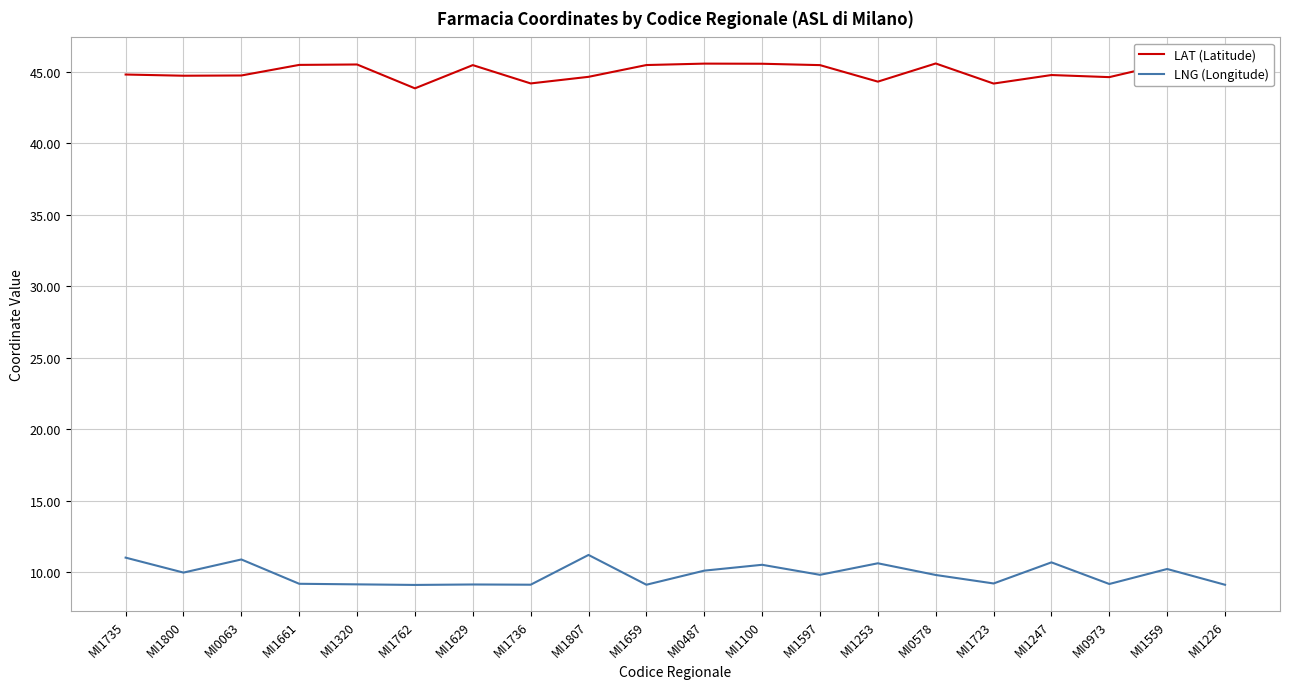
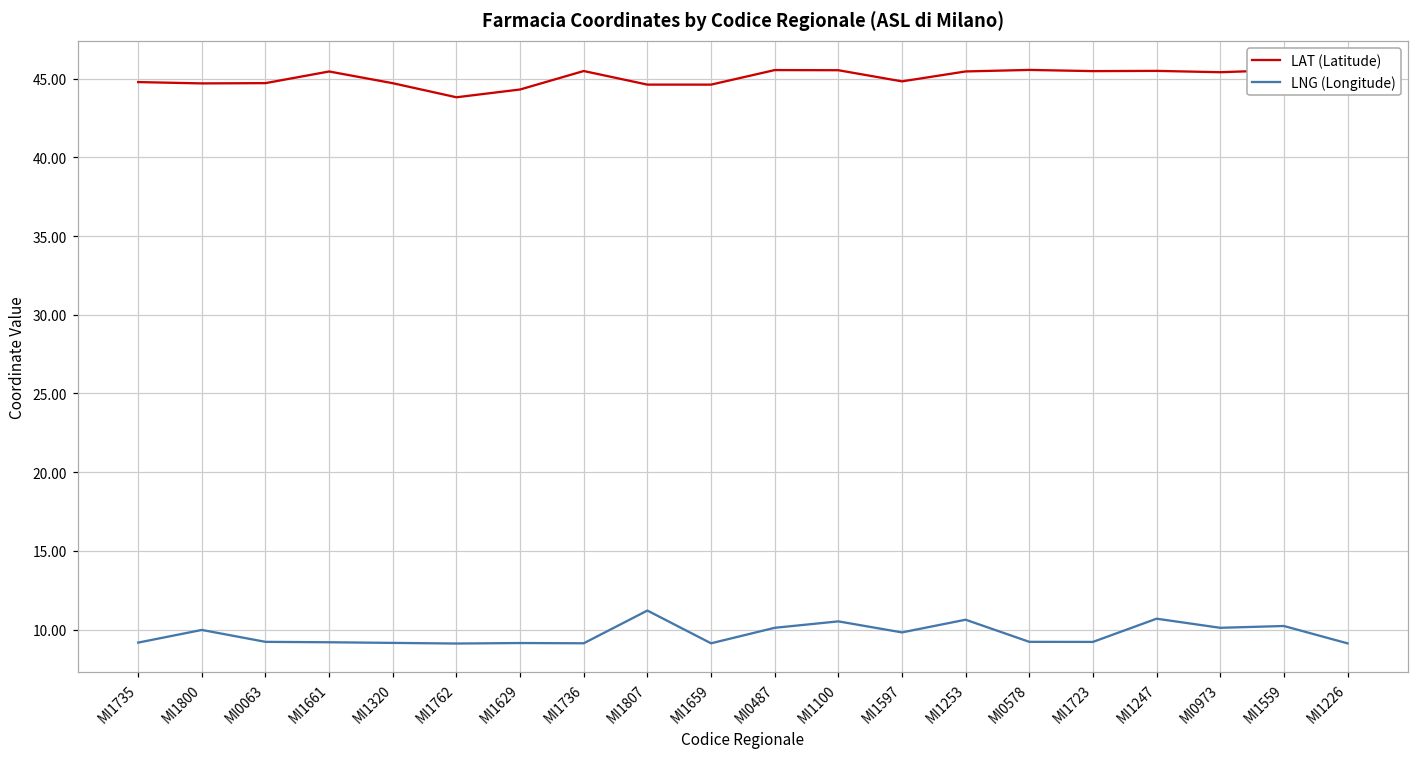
  {
    "LAT (Latitude)": {
      "MI1735": 44.8,
      "MI1800": 44.7,
      "MI0063": 44.7,
      "MI1661": 45.5,
-     "MI1320": 45.5,
+     "MI1320": 44.7,
      "MI1762": 43.8,
-     "MI1629": 45.4,
-     "MI1736": 44.2,
+     "MI1629": 44.3,
+     "MI1736": 45.5,
      "MI1807": 44.6,
-     "MI1659": 45.5,
+     "MI1659": 44.6,
      "MI0487": 45.6,
      "MI1100": 45.5,
-     "MI1597": 45.4,
-     "MI1253": 44.3,
+     "MI1597": 44.8,
+     "MI1253": 45.5,
      "MI0578": 45.6,
-     "MI1723": 44.2,
-     "MI1247": 44.8,
-     "MI0973": 44.6
+     "MI1723": 45.5,
+     "MI1247": 45.5,
+     "MI0973": 45.4
    },
    "LNG (Longitude)": {
-     "MI1735": 11.0,
+     "MI1735": 9.2,
      "MI1800": 10.0,
-     "MI0063": 10.9,
+     "MI0063": 9.2,
      "MI1661": 9.2,
      "MI1320": 9.1,
      "MI1762": 9.1,
      "MI1629": 9.1,
      "MI1736": 9.1,
      "MI1807": 11.2,
      "MI1659": 9.1,
      "MI0487": 10.1,
      "MI1100": 10.5,
      "MI1597": 9.8,
      "MI1253": 10.6,
-     "MI0578": 9.8,
+     "MI0578": 9.2,
      "MI1723": 9.2,
      "MI1247": 10.7,
-     "MI0973": 9.2,
+     "MI0973": 10.1,
      "MI1559": 10.2,
      "MI1226": 9.1
    }
  }
